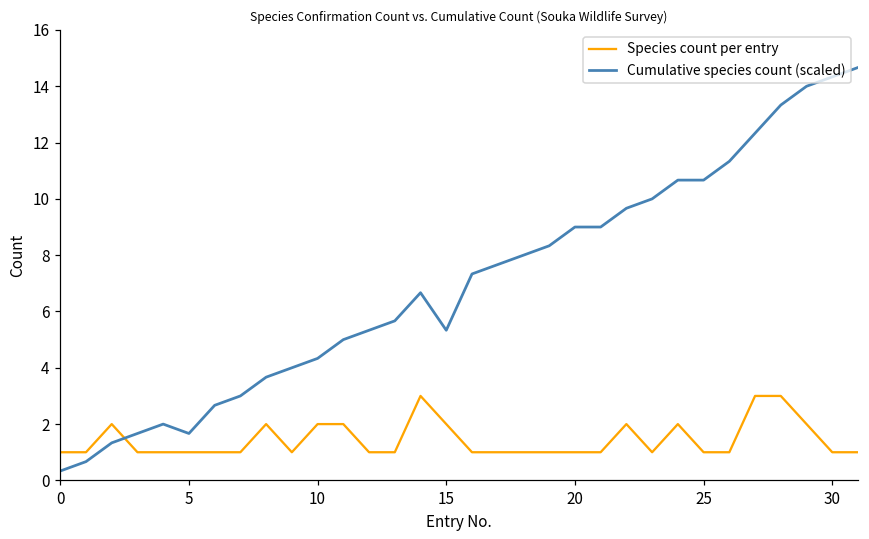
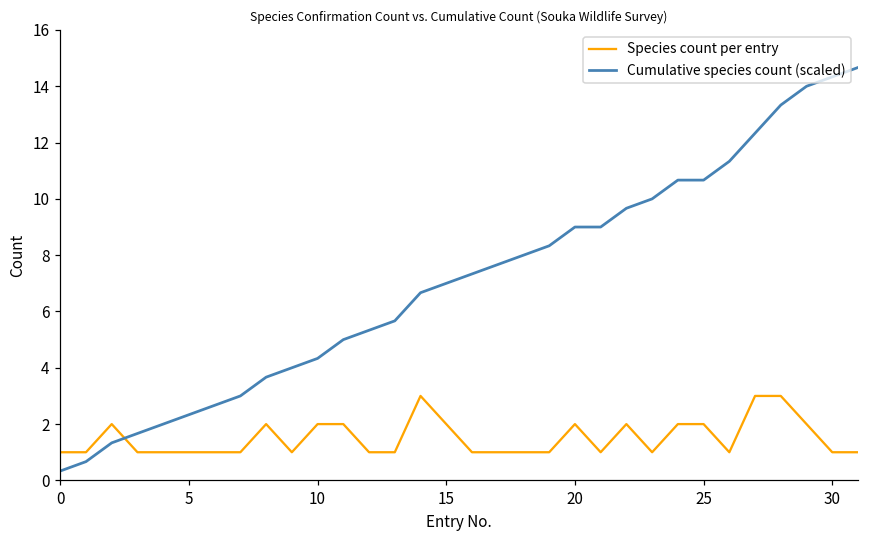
  {
    "Species count per entry": {
      "0": 1,
      "5": 1,
      "10": 2,
      "15": 2,
-     "20": 1,
-     "25": 1,
+     "20": 2,
+     "25": 2,
      "30": 1
    },
    "Cumulative species count (scaled)": {
      "0": 0.3,
-     "5": 1.7,
+     "5": 2.3,
      "10": 4.3,
-     "15": 5.3,
+     "15": 7.0,
      "20": 9.0,
      "25": 10.7
    }
  }
